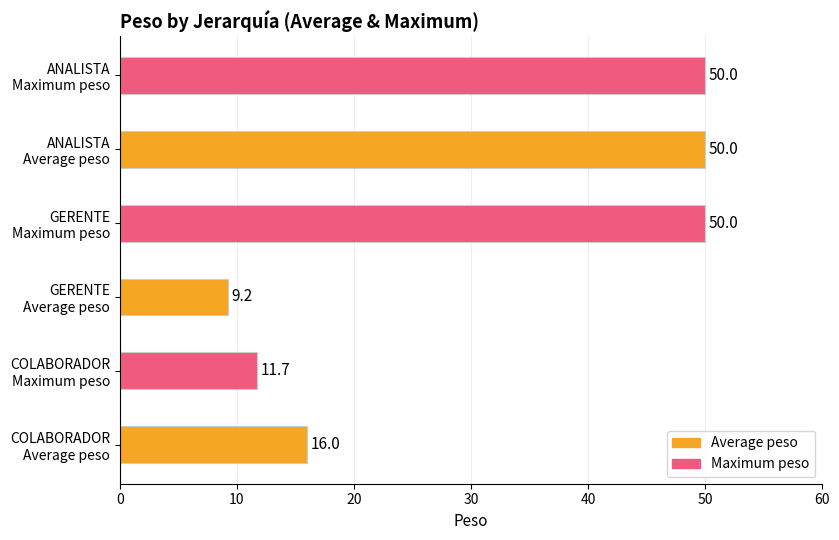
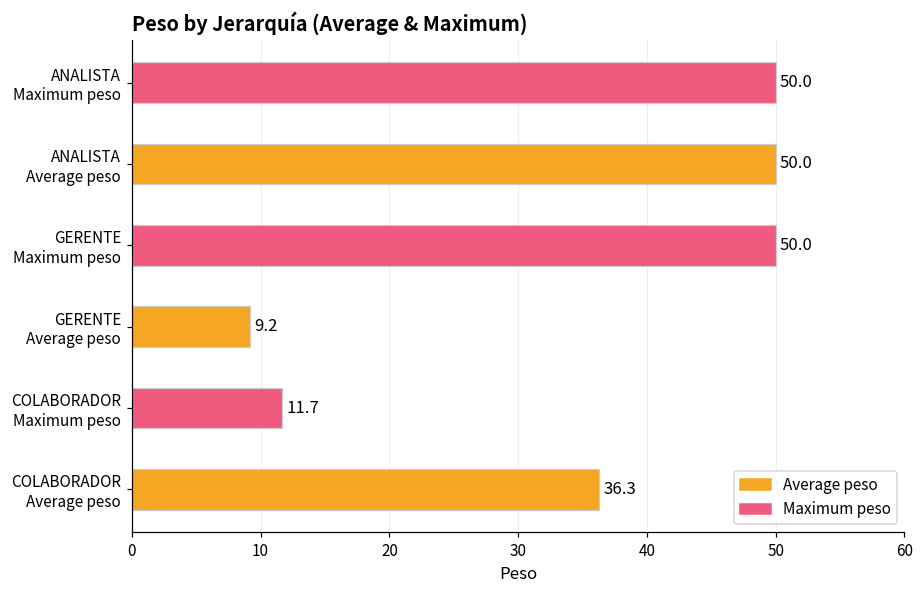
  {
    "ANALISTA Maximum peso": 50.0,
    "ANALISTA Average peso": 50.0,
    "GERENTE Maximum peso": 50.0,
    "GERENTE Average peso": 9.2,
    "COLABORADOR Maximum peso": 11.7,
-   "COLABORADOR Average peso": 16.0
+   "COLABORADOR Average peso": 36.3
  }
